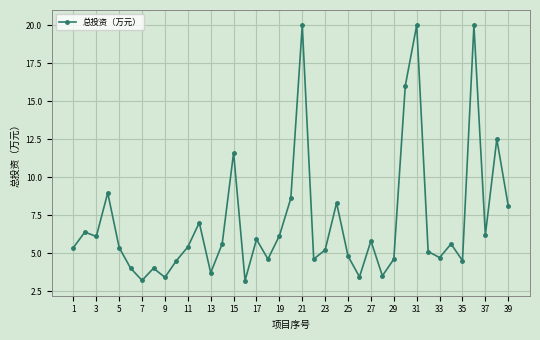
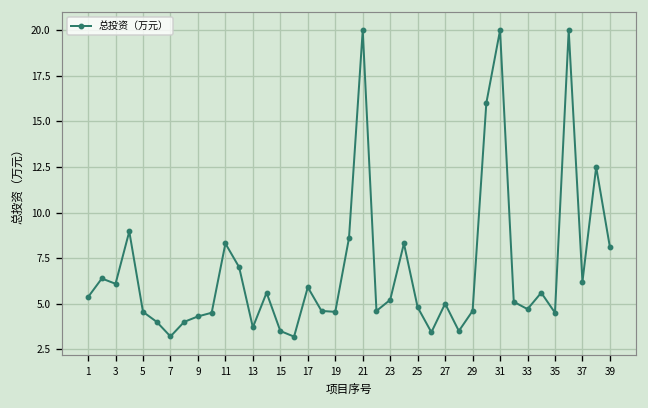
  {
    "1": 5.4,
    "3": 6.1,
-   "5": 5.4,
+   "5": 4.6,
    "7": 3.2,
-   "9": 3.4,
-   "11": 5.4,
+   "9": 4.3,
+   "11": 8.3,
    "13": 3.7,
-   "15": 11.6,
+   "15": 3.5,
    "17": 5.9,
-   "19": 6.1,
+   "19": 4.6,
    "21": 20.0,
    "23": 5.2,
    "25": 4.8,
-   "27": 5.8,
+   "27": 5.0,
    "29": 4.6,
    "31": 20.0,
    "33": 4.7,
    "35": 4.5,
    "37": 6.2,
    "39": 8.1
  }
